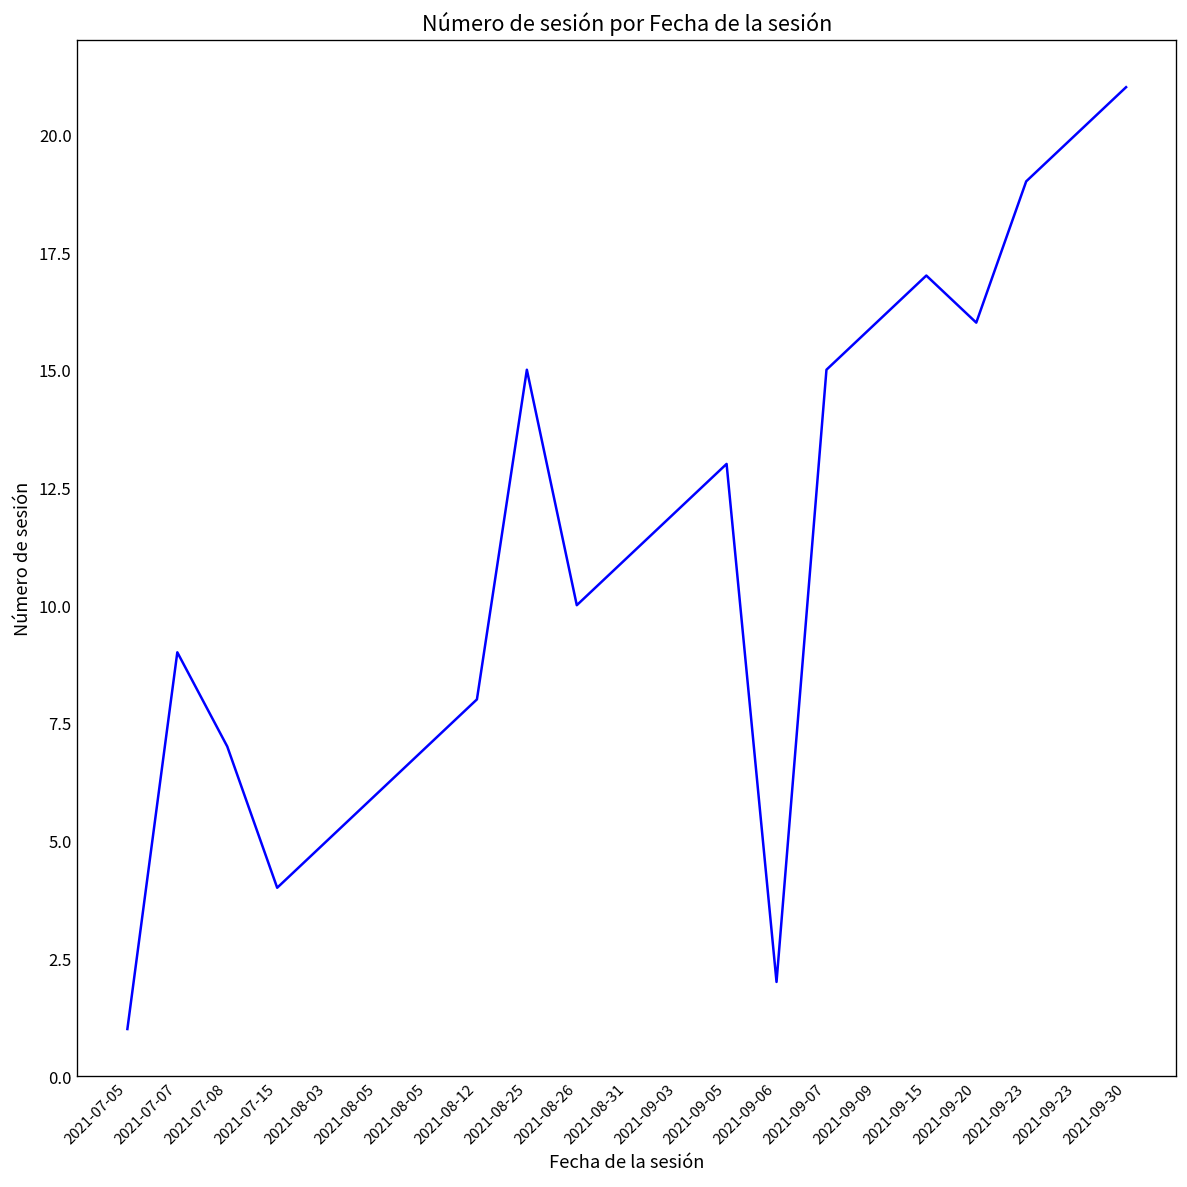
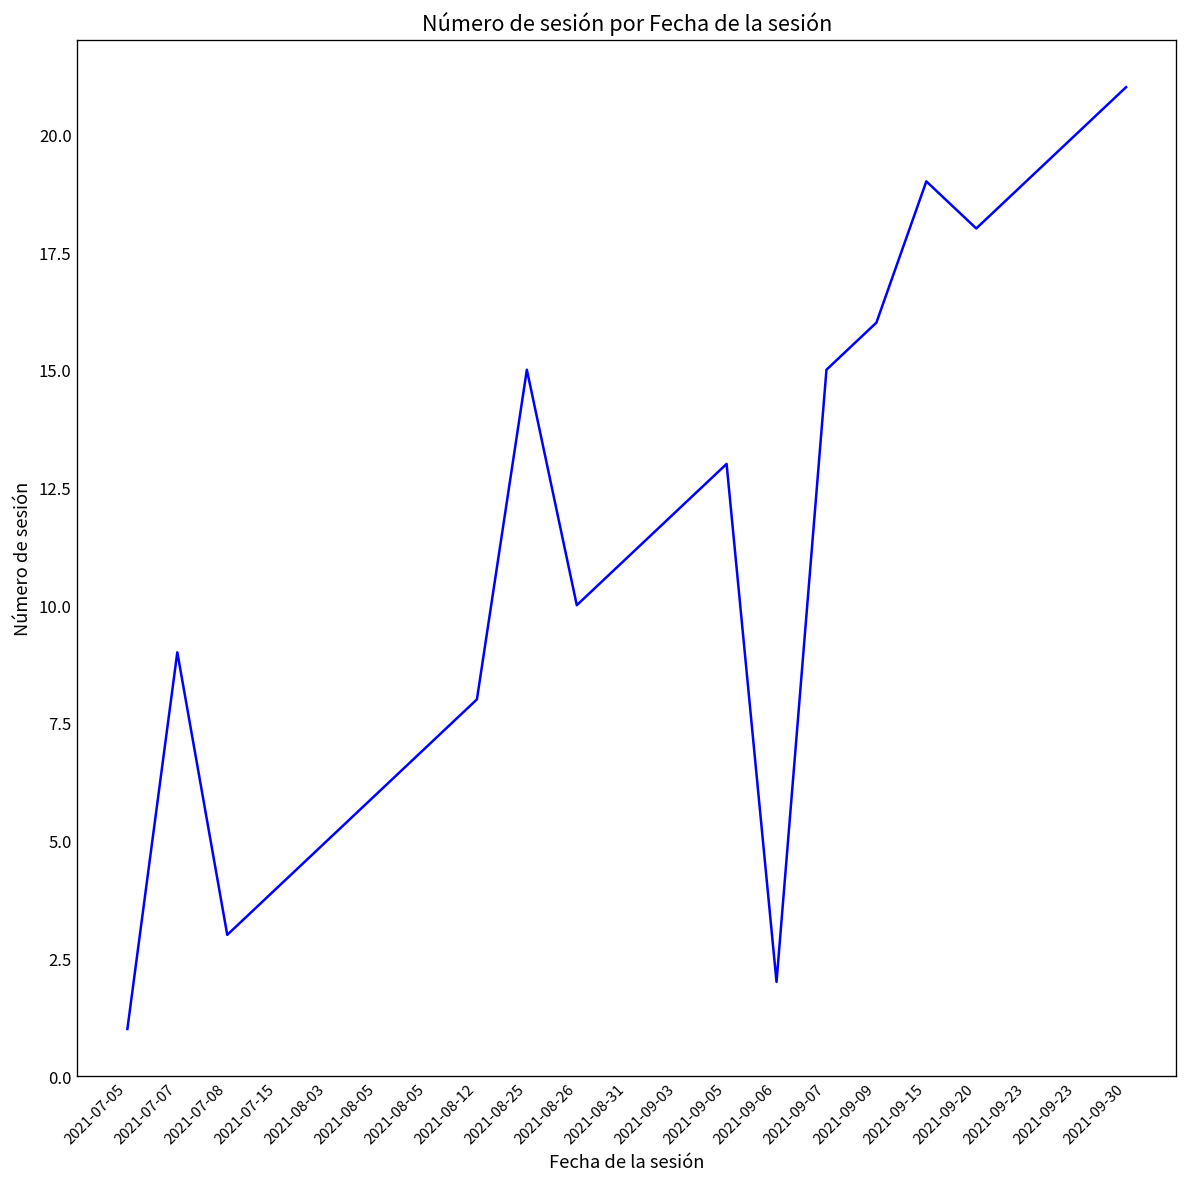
  {
    "2021-07-05": 1,
    "2021-07-07": 9,
-   "2021-07-08": 7,
+   "2021-07-08": 3,
    "2021-07-15": 4,
    "2021-08-03": 5,
    "2021-08-12": 8,
    "2021-08-25": 15,
    "2021-08-26": 10,
    "2021-08-31": 11,
    "2021-09-03": 12,
    "2021-09-05": 13,
    "2021-09-06": 2,
    "2021-09-07": 15,
    "2021-09-09": 16,
-   "2021-09-15": 17,
-   "2021-09-20": 16,
+   "2021-09-15": 19,
+   "2021-09-20": 18,
    "2021-09-30": 21
  }
